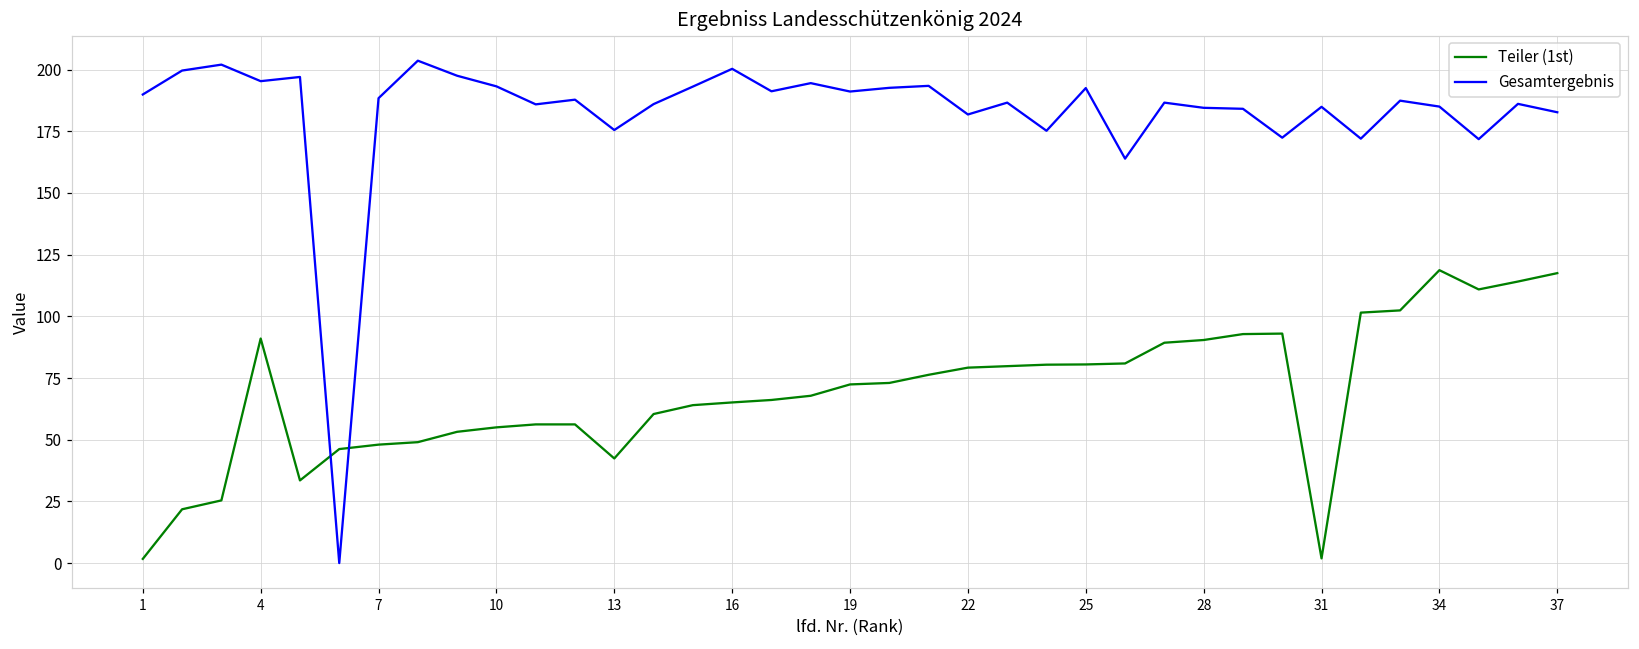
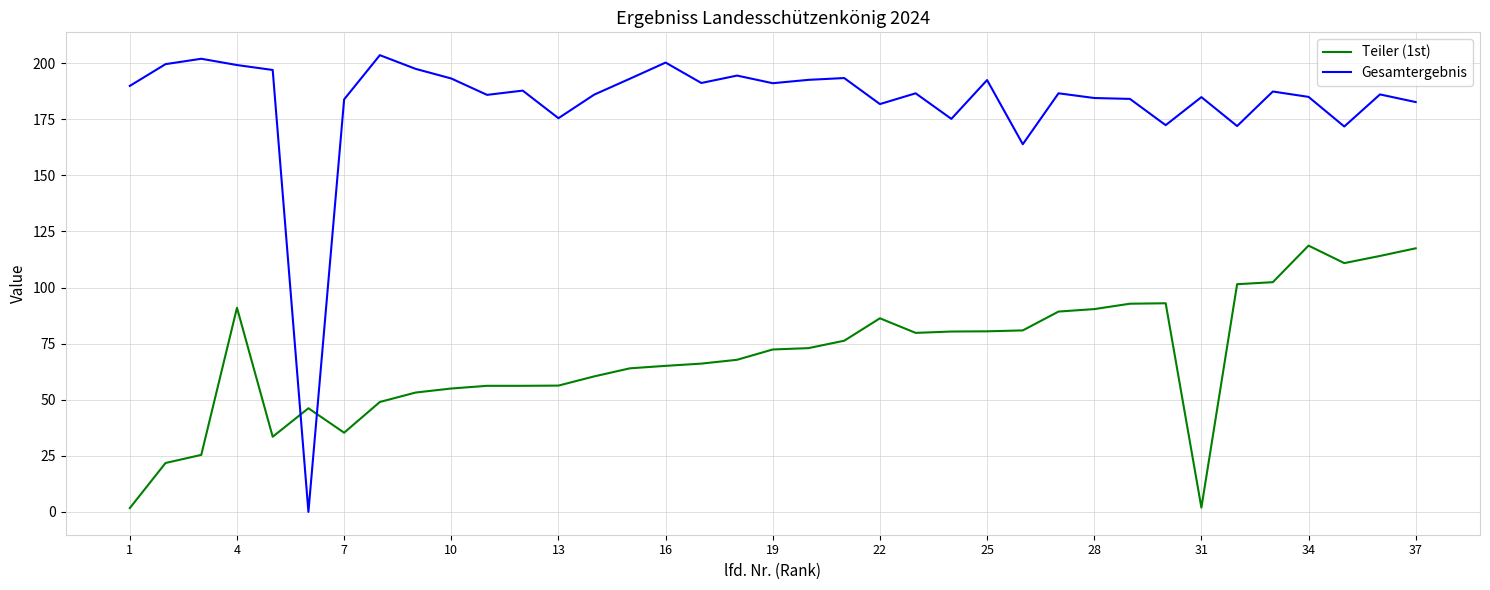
  {
    "Teiler (1st)": {
      "1": 2,
      "4": 91,
-     "7": 48,
+     "7": 35,
      "10": 55,
-     "13": 42,
+     "13": 56,
      "16": 65,
      "19": 72,
-     "22": 79,
+     "22": 86,
      "25": 81,
      "28": 90,
      "31": 2,
      "34": 119,
      "37": 118
    },
    "Gesamtergebnis": {
      "1": 190,
-     "4": 195,
-     "7": 188,
+     "4": 199,
+     "7": 184,
      "10": 193,
      "13": 176,
      "16": 200,
      "19": 191,
      "22": 182,
      "25": 193,
      "28": 185,
      "31": 185,
      "34": 185,
      "37": 183
    }
  }
